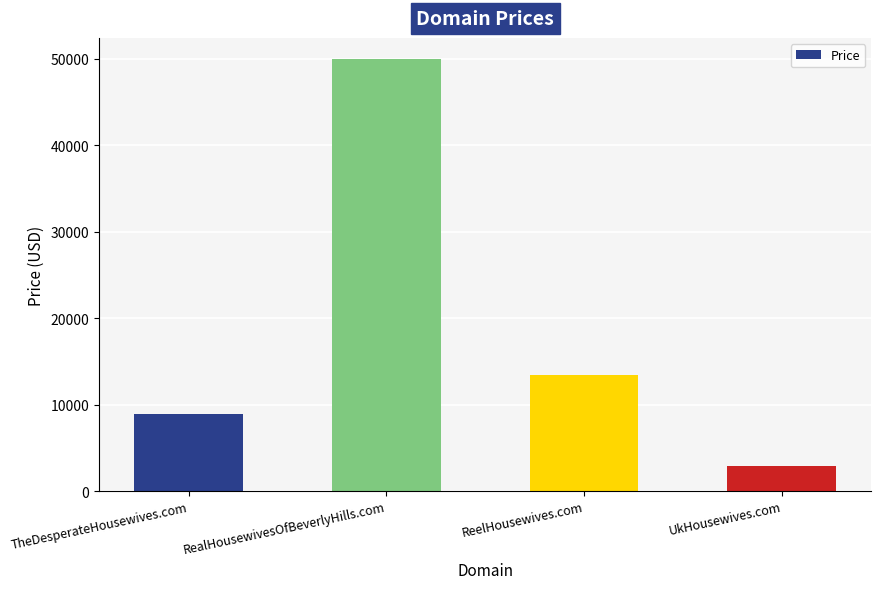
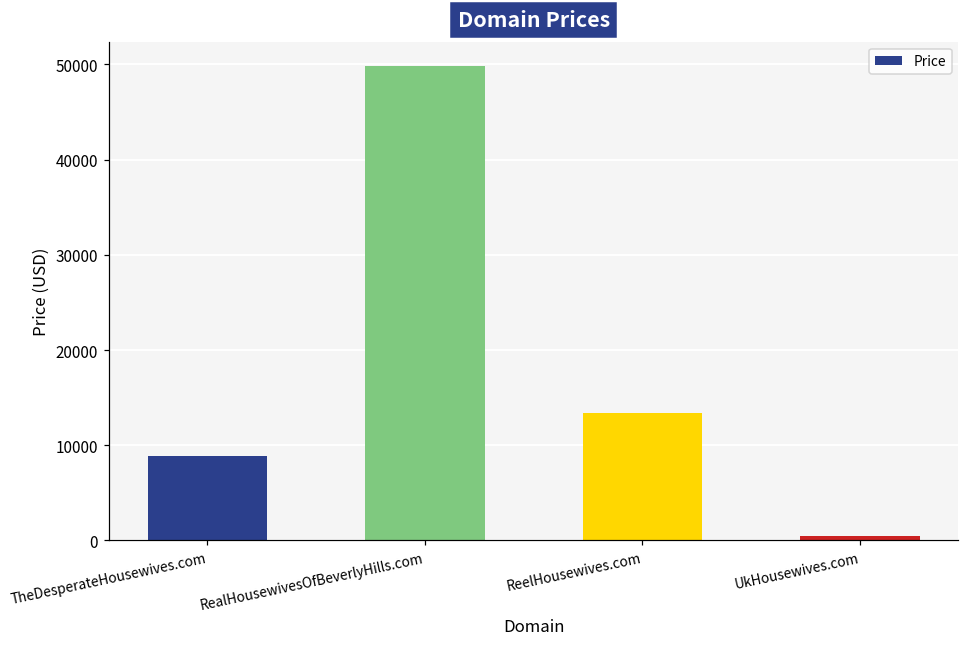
  {
    "TheDesperateHousewives.com": 9000,
    "RealHousewivesOfBeverlyHills.com": 50000,
    "ReelHousewives.com": 13000,
-   "UkHousewives.com": 3000
+   "UkHousewives.com": 0
  }
